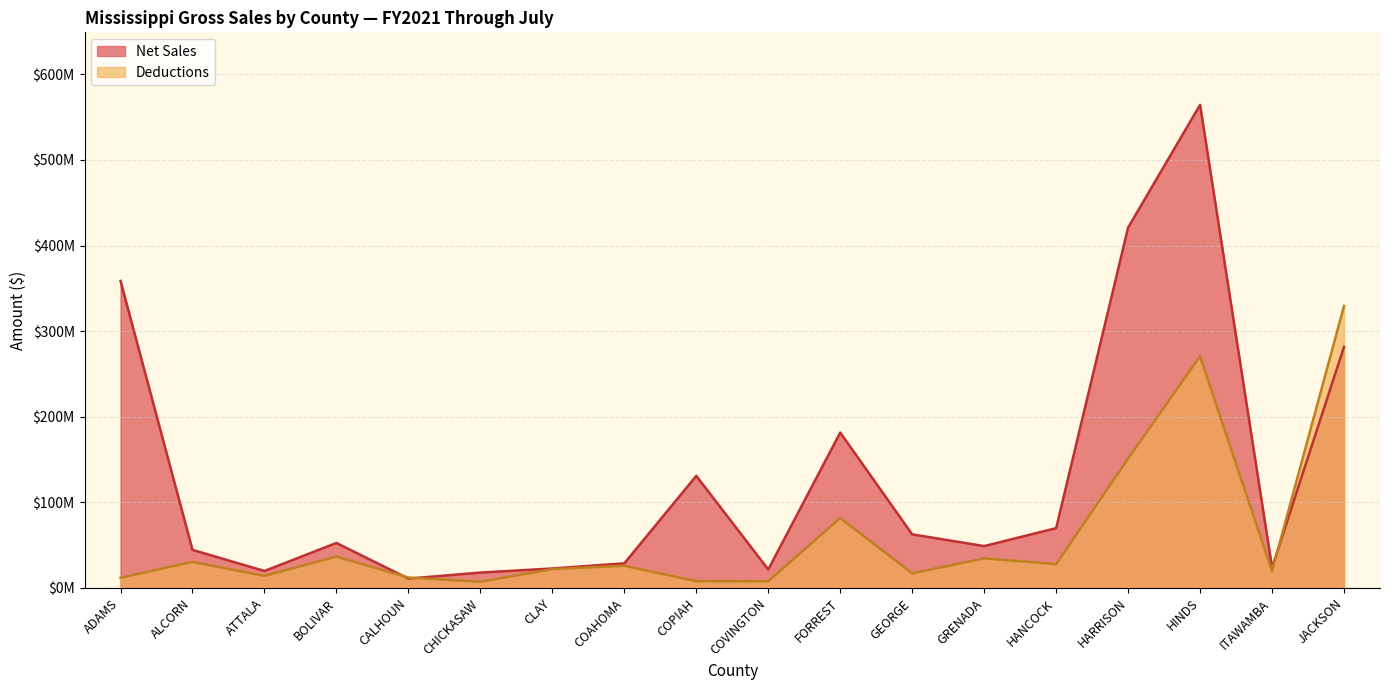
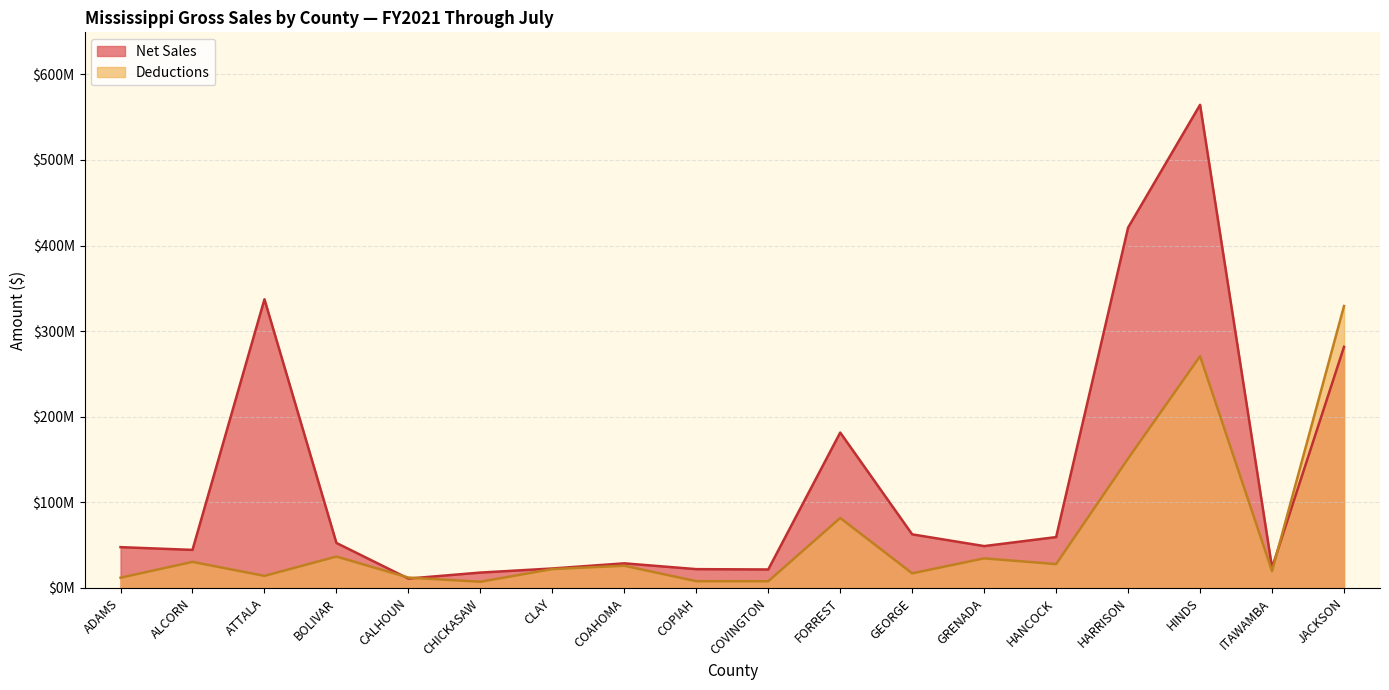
  {
    "Net Sales": {
-     "ADAMS": "$360000000",
+     "ADAMS": "$50000000",
      "ALCORN": "$40000000",
-     "ATTALA": "$20000000",
+     "ATTALA": "$340000000",
      "BOLIVAR": "$50000000",
      "CHICKASAW": "$20000000",
-     "COPIAH": "$130000000",
+     "COPIAH": "$20000000",
      "COVINGTON": "$20000000",
      "FORREST": "$180000000",
      "GEORGE": "$60000000",
      "GRENADA": "$50000000",
-     "HANCOCK": "$70000000",
+     "HANCOCK": "$60000000",
      "HARRISON": "$420000000",
      "HINDS": "$560000000",
      "ITAWAMBA": "$20000000",
      "JACKSON": "$280000000"
    },
    "Deductions": {
      "ADAMS": "$10000000",
      "ALCORN": "$30000000",
      "ATTALA": "$10000000",
      "BOLIVAR": "$40000000",
      "CHICKASAW": "$10000000",
      "COPIAH": "$10000000",
      "COVINGTON": "$10000000",
      "FORREST": "$80000000",
      "GEORGE": "$20000000",
      "GRENADA": "$30000000",
      "HANCOCK": "$30000000",
      "HARRISON": "$150000000",
      "HINDS": "$270000000",
      "ITAWAMBA": "$20000000",
      "JACKSON": "$330000000"
    }
  }
